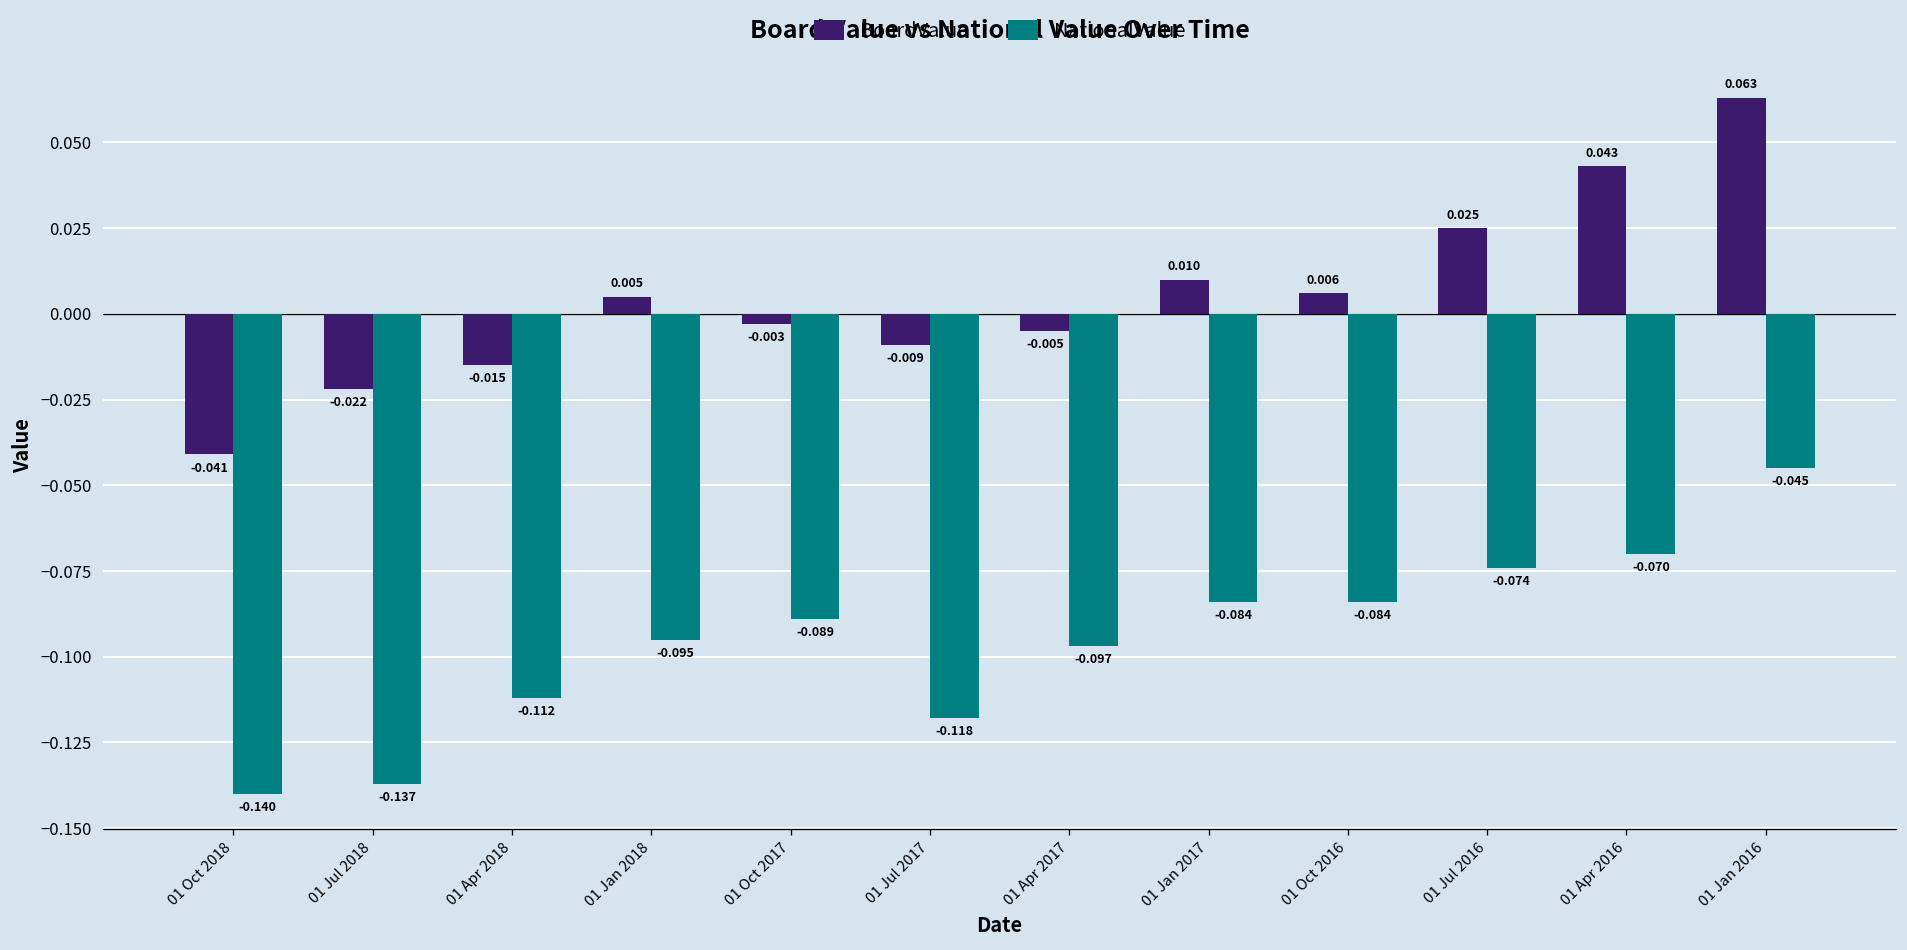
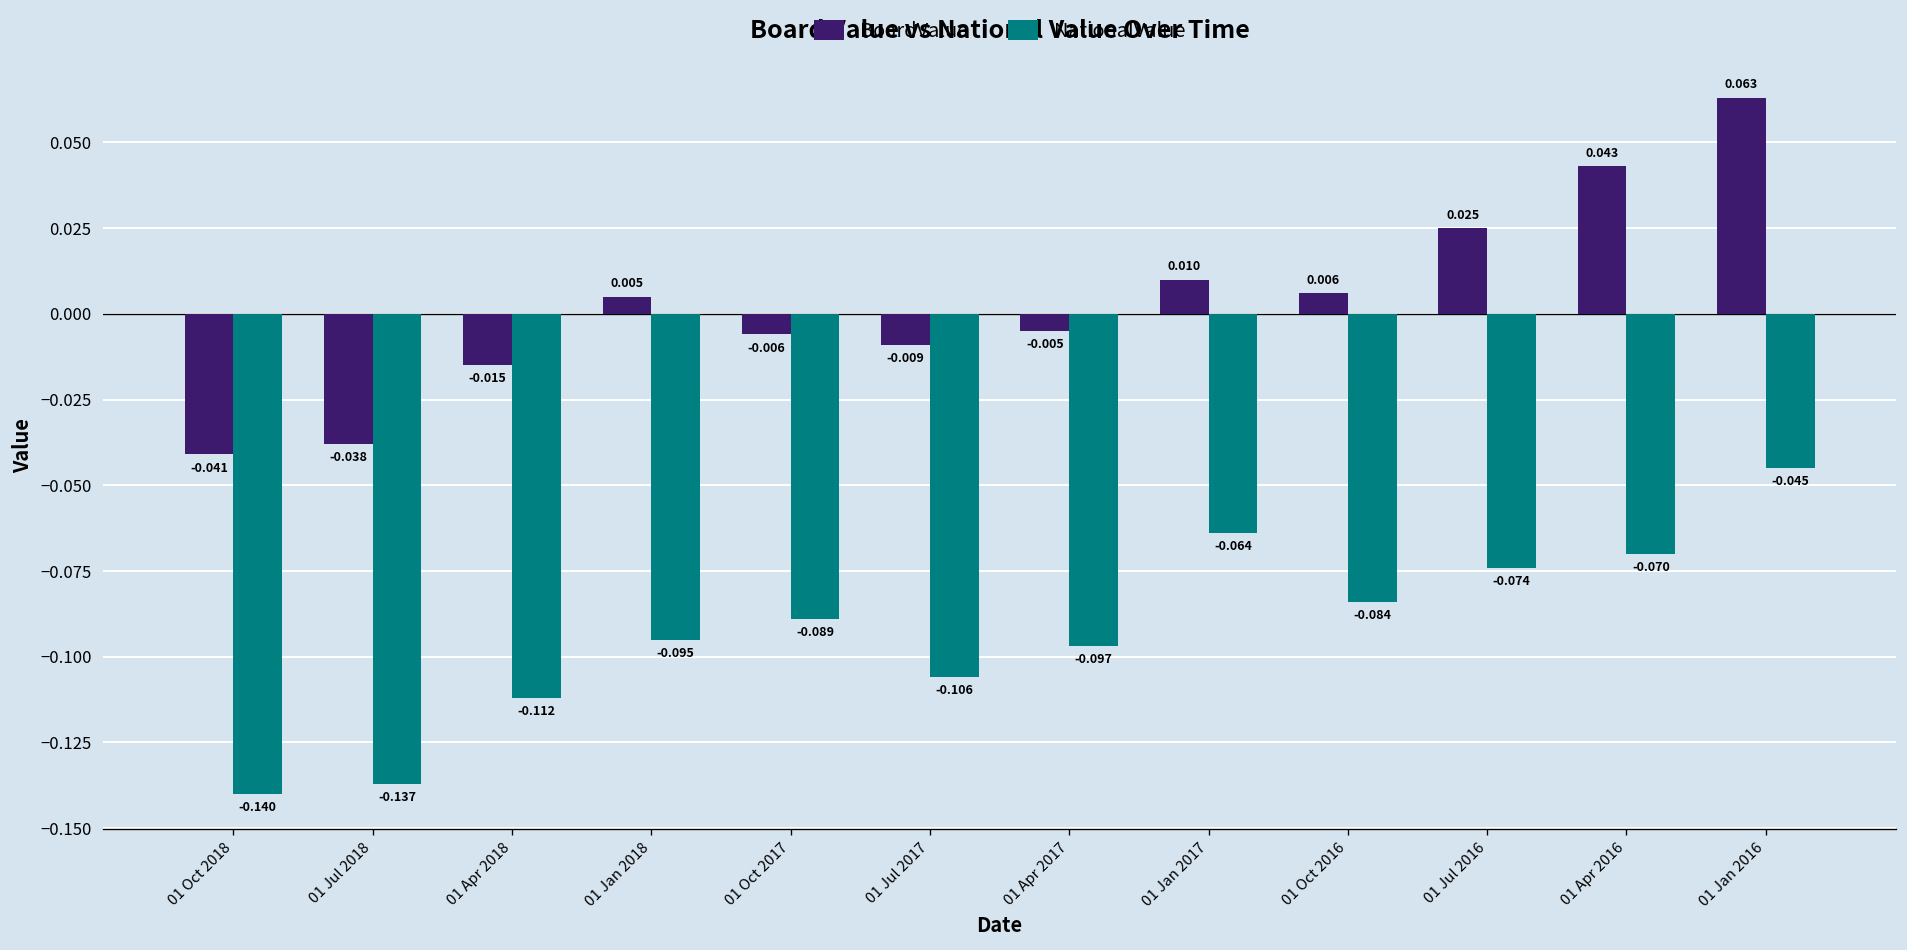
  {
    "BoardValue": {
      "01 Oct 2018": -0.041,
-     "01 Jul 2018": -0.022,
+     "01 Jul 2018": -0.038,
      "01 Apr 2018": -0.015,
      "01 Jan 2018": 0.005,
-     "01 Oct 2017": -0.003,
+     "01 Oct 2017": -0.006,
      "01 Jul 2017": -0.009,
      "01 Apr 2017": -0.005,
      "01 Jan 2017": 0.010,
      "01 Oct 2016": 0.006,
      "01 Jul 2016": 0.025,
      "01 Apr 2016": 0.043,
      "01 Jan 2016": 0.063
    },
    "NationalValue": {
      "01 Oct 2018": -0.140,
      "01 Jul 2018": -0.137,
      "01 Apr 2018": -0.112,
      "01 Jan 2018": -0.095,
      "01 Oct 2017": -0.089,
-     "01 Jul 2017": -0.118,
+     "01 Jul 2017": -0.106,
      "01 Apr 2017": -0.097,
-     "01 Jan 2017": -0.084,
+     "01 Jan 2017": -0.064,
      "01 Oct 2016": -0.084,
      "01 Jul 2016": -0.074,
      "01 Apr 2016": -0.070,
      "01 Jan 2016": -0.045
    }
  }
